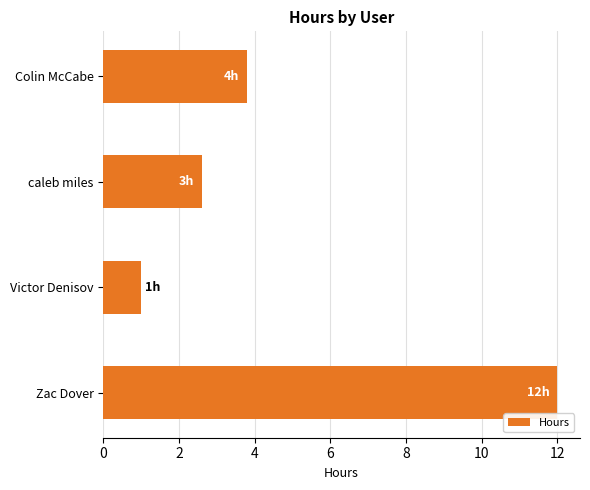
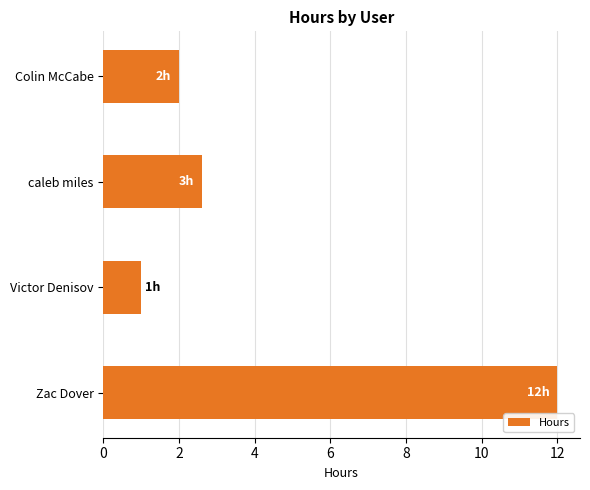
  {
-   "Colin McCabe": "4h",
+   "Colin McCabe": "2h",
    "caleb miles": "3h",
    "Victor Denisov": "1h",
    "Zac Dover": "12h"
  }
